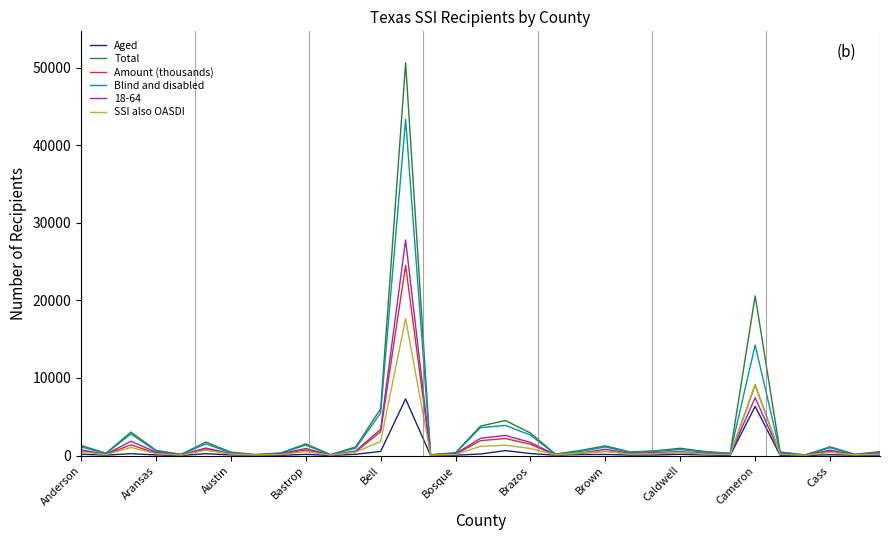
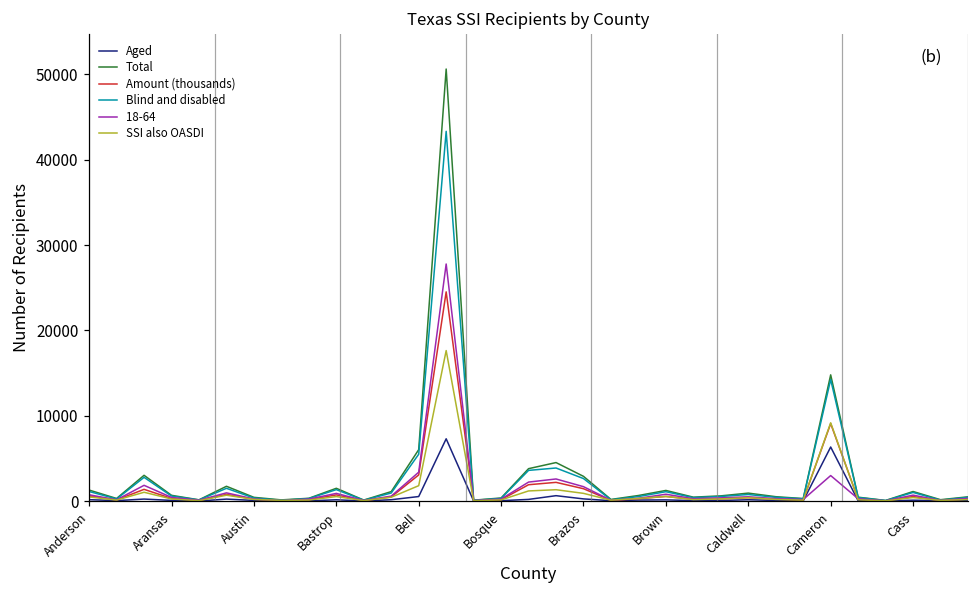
  {
    "Aged": {
      "Bastrop": 0,
      "Bell": 1000,
      "Brazos": 0,
      "Brown": 0,
      "Cameron": 6000
    },
    "Total": {
      "Bell": 6000,
-     "Cameron": 21000
+     "Cameron": 15000
    },
    "Blind and disabled": {
      "Bell": 5000,
      "Cameron": 14000
    },
    "18-64": {
-     "Cameron": 7000
+     "Cameron": 3000
    },
    "SSI also OASDI": {
      "Bell": 2000,
      "Brazos": 1000
    }
  }
